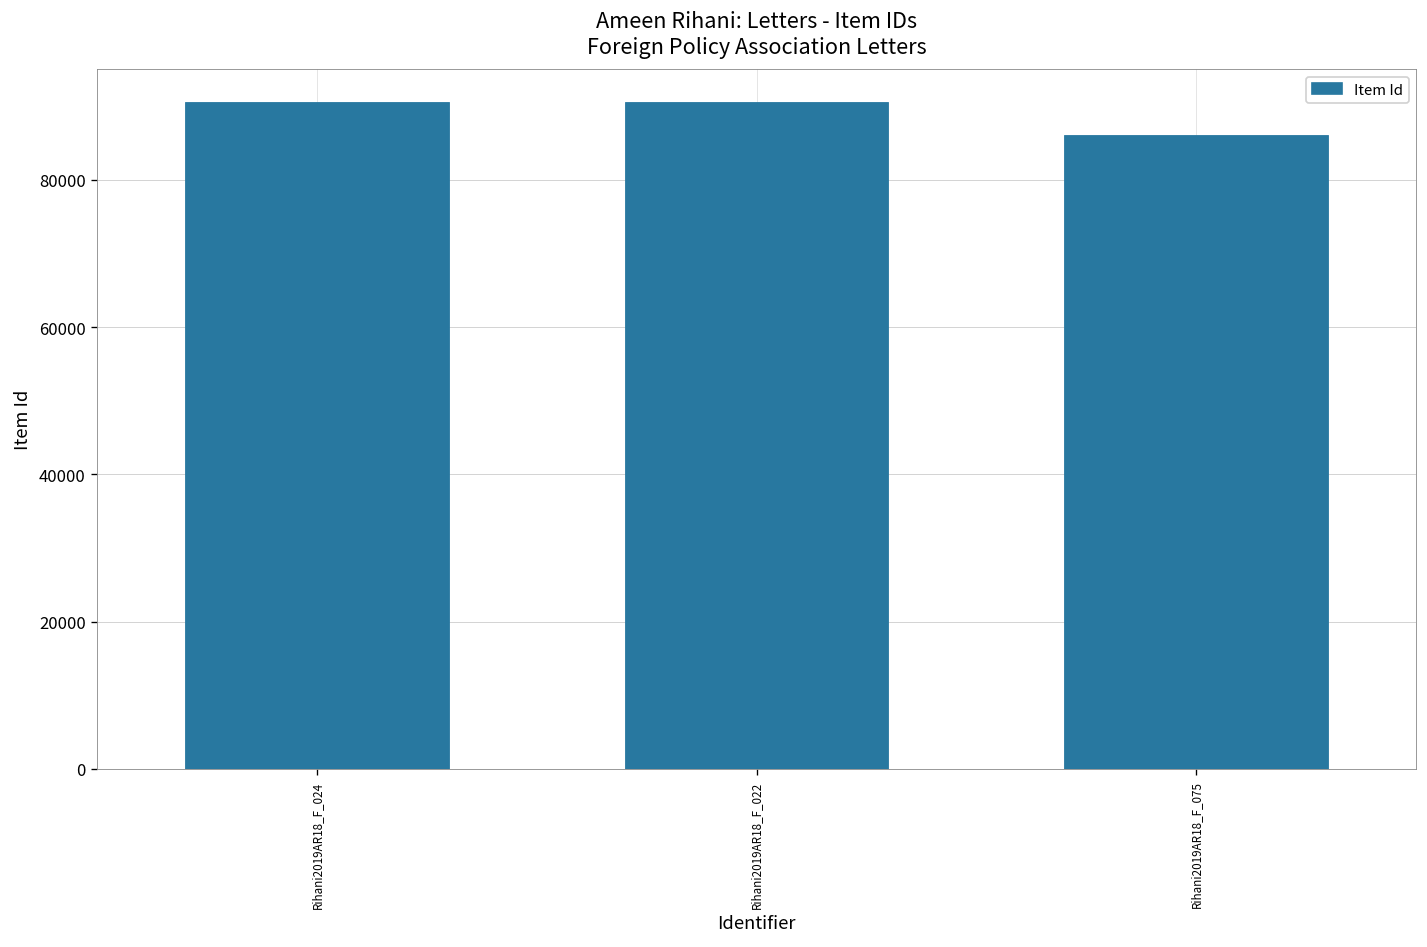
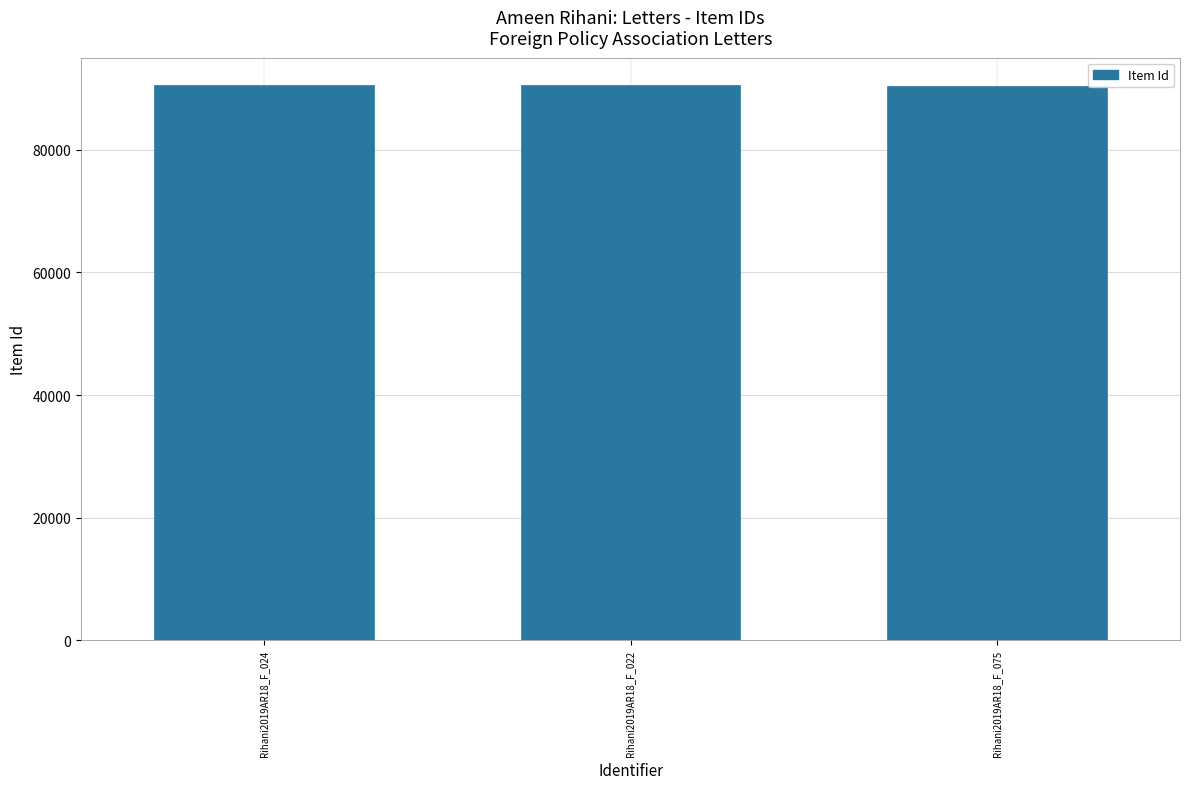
  {
    "Rihani2019AR18_F_024": 91000,
    "Rihani2019AR18_F_022": 91000,
-   "Rihani2019AR18_F_075": 86000
+   "Rihani2019AR18_F_075": 90000
  }
